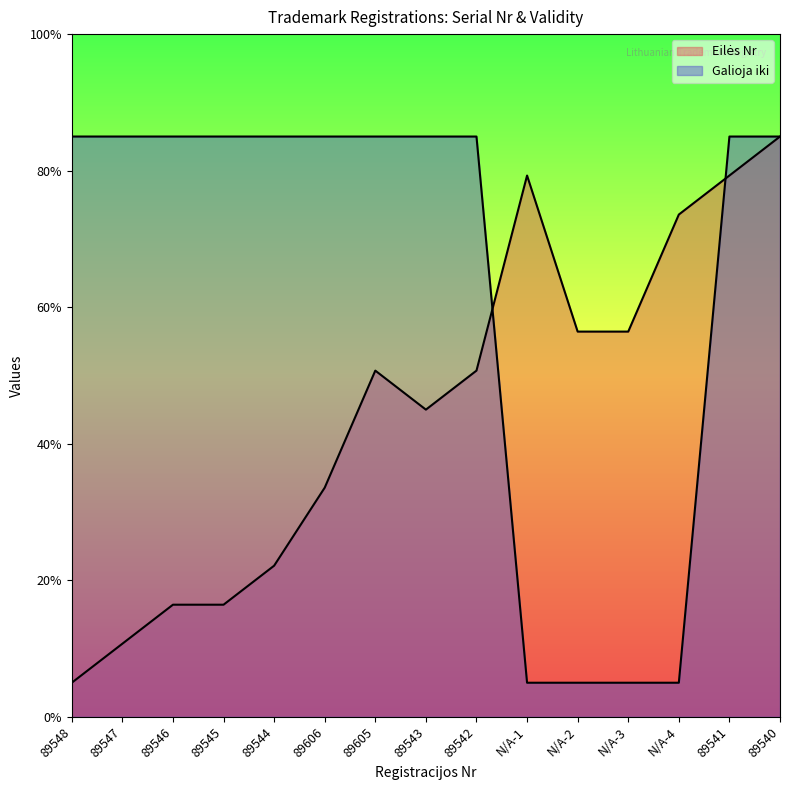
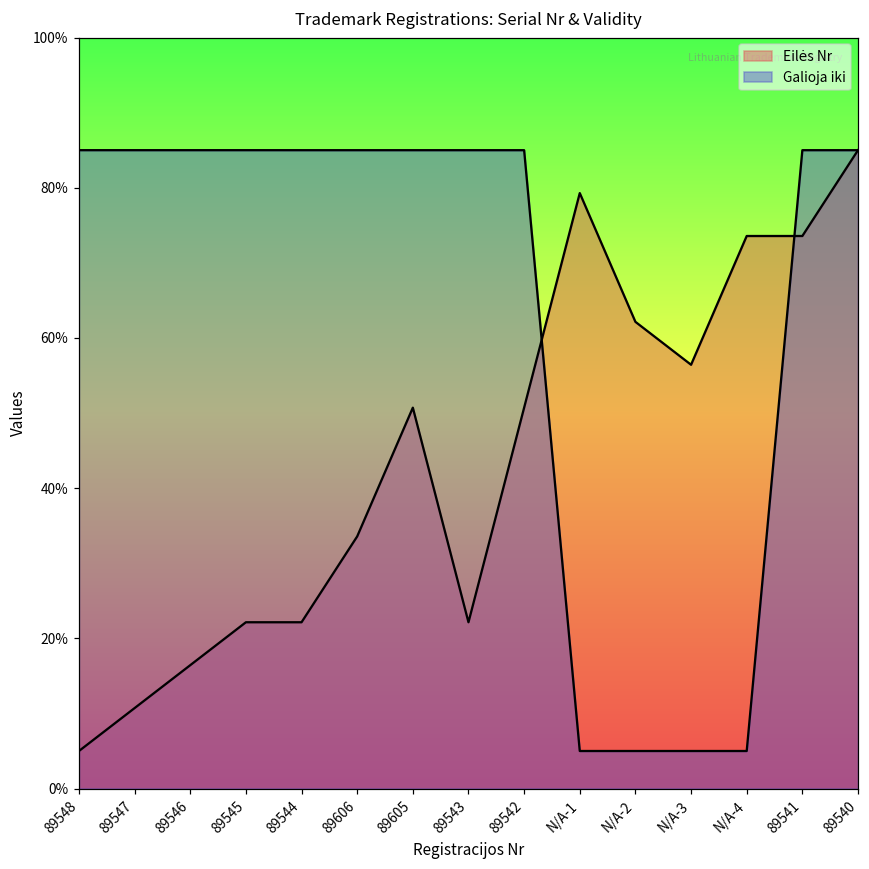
  {
    "Eilės Nr": {
      "89548": "5%",
      "89547": "11%",
      "89546": "16%",
-     "89545": "16%",
+     "89545": "22%",
      "89544": "22%",
      "89606": "34%",
      "89605": "51%",
-     "89543": "45%",
+     "89543": "22%",
      "89542": "51%",
      "N/A-1": "79%",
-     "N/A-2": "56%",
+     "N/A-2": "62%",
      "N/A-3": "56%",
      "N/A-4": "74%",
-     "89541": "79%"
+     "89541": "74%"
    },
    "Galioja iki": {
      "89548": "85%",
      "89547": "85%",
      "89546": "85%",
      "89545": "85%",
      "89544": "85%",
      "89606": "85%",
      "89605": "85%",
      "89543": "85%",
      "89542": "85%",
      "N/A-1": "5%",
      "N/A-2": "5%",
      "N/A-3": "5%",
      "N/A-4": "5%",
      "89541": "85%"
    }
  }
